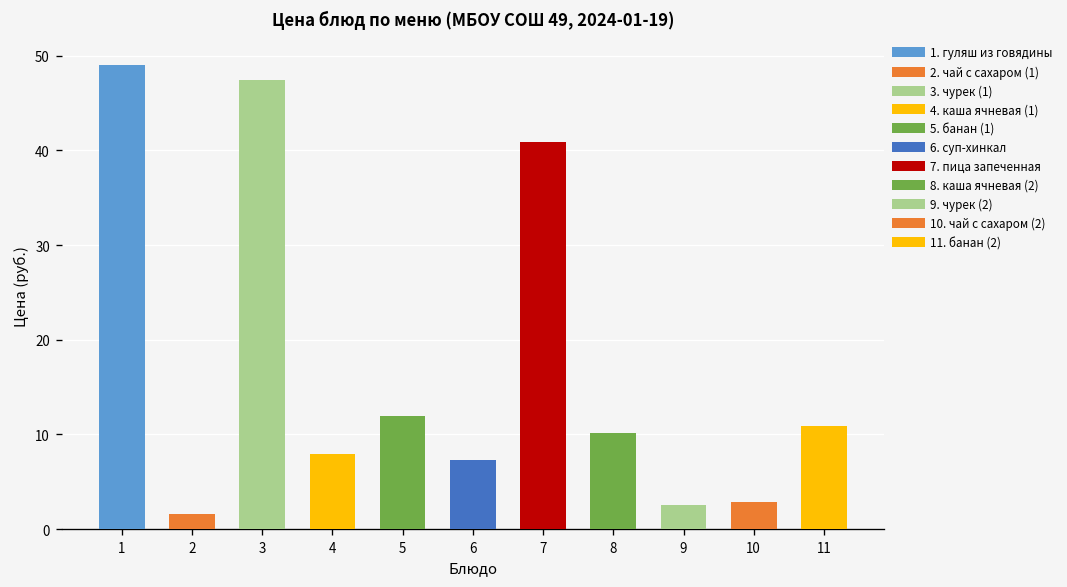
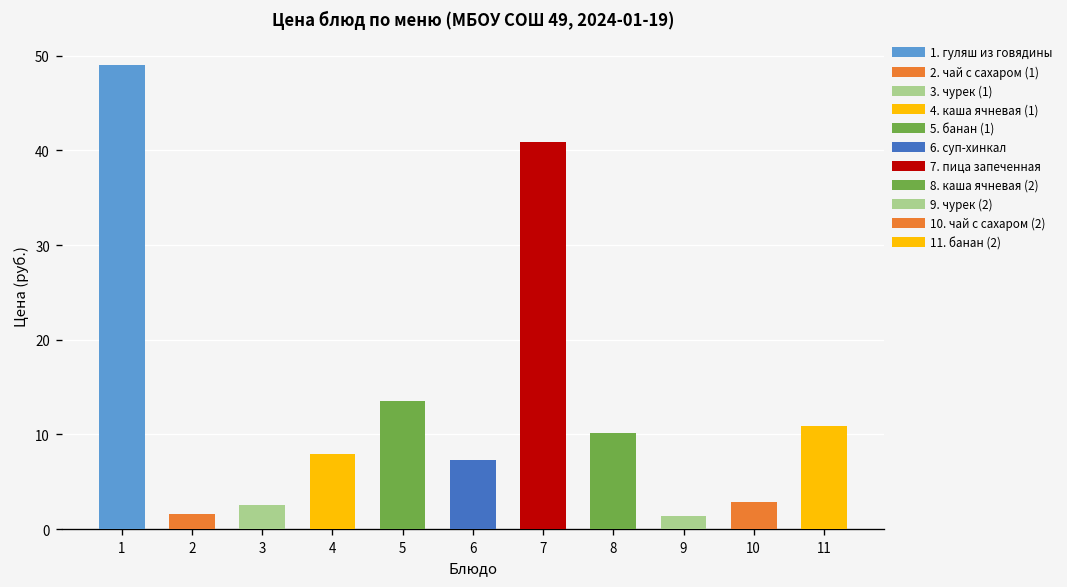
  {
    "1": 49,
    "2": 2,
-   "3": 47,
+   "3": 3,
    "4": 8,
-   "5": 12,
+   "5": 14,
    "6": 7,
    "7": 41,
    "8": 10,
-   "9": 3,
+   "9": 1,
    "10": 3,
    "11": 11
  }
